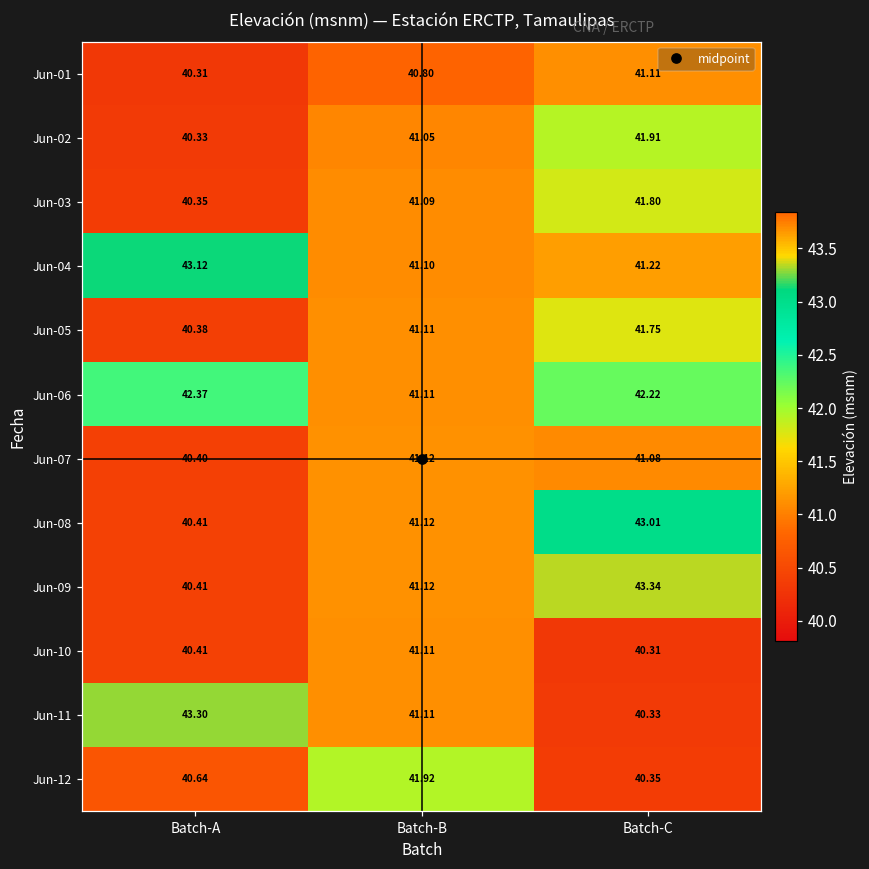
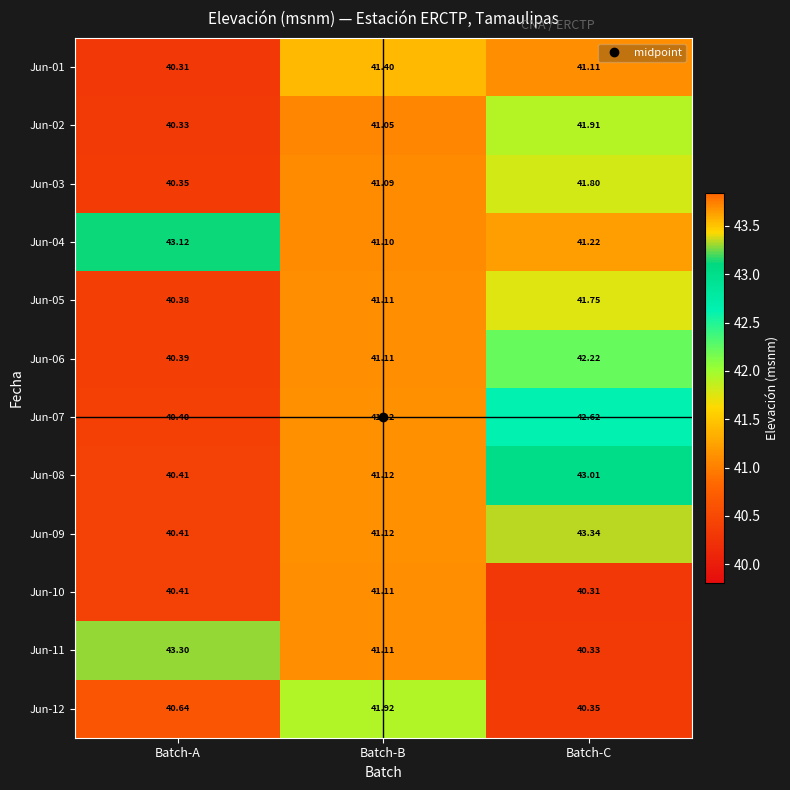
  {
    "Jun-01": {
      "Batch-A": 40.31,
-     "Batch-B": 40.80,
+     "Batch-B": 41.40,
      "Batch-C": 41.11
    },
    "Jun-02": {
      "Batch-A": 40.33,
      "Batch-B": 41.05,
      "Batch-C": 41.91
    },
    "Jun-03": {
      "Batch-A": 40.35,
      "Batch-B": 41.09,
      "Batch-C": 41.80
    },
    "Jun-04": {
      "Batch-A": 43.12,
      "Batch-B": 41.10,
      "Batch-C": 41.22
    },
    "Jun-05": {
      "Batch-A": 40.38,
      "Batch-B": 41.11,
      "Batch-C": 41.75
    },
    "Jun-06": {
-     "Batch-A": 42.37,
+     "Batch-A": 40.39,
      "Batch-B": 41.11,
      "Batch-C": 42.22
    },
    "Jun-07": {
      "Batch-A": 40.40,
-     "Batch-C": 41.08
+     "Batch-C": 42.62
    },
    "Jun-08": {
      "Batch-A": 40.41,
      "Batch-B": 41.12,
      "Batch-C": 43.01
    },
    "Jun-09": {
      "Batch-A": 40.41,
      "Batch-B": 41.12,
      "Batch-C": 43.34
    },
    "Jun-10": {
      "Batch-A": 40.41,
      "Batch-B": 41.11,
      "Batch-C": 40.31
    },
    "Jun-11": {
      "Batch-A": 43.30,
      "Batch-B": 41.11,
      "Batch-C": 40.33
    },
    "Jun-12": {
      "Batch-A": 40.64,
      "Batch-B": 41.92,
      "Batch-C": 40.35
    }
  }
